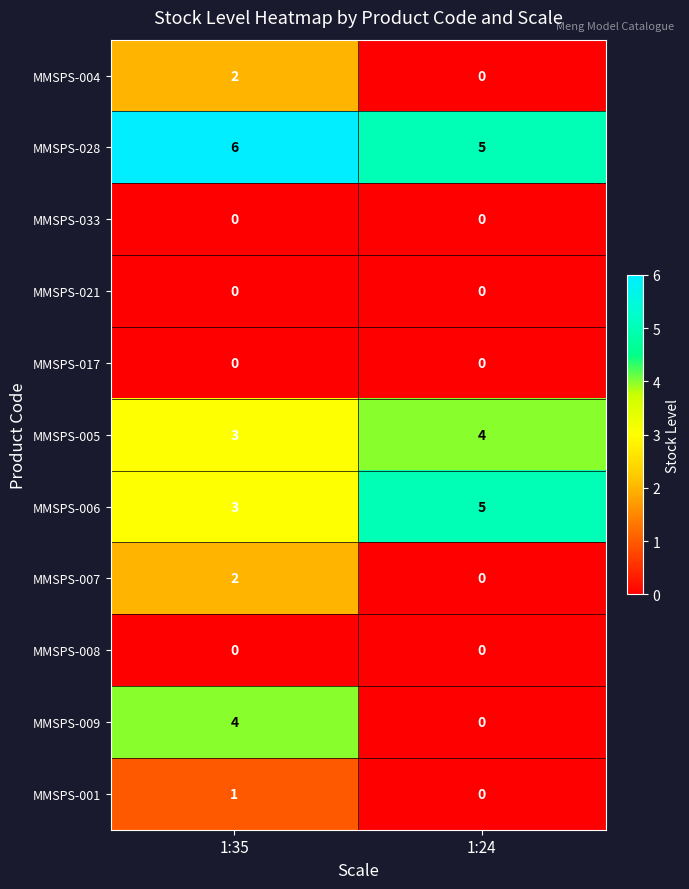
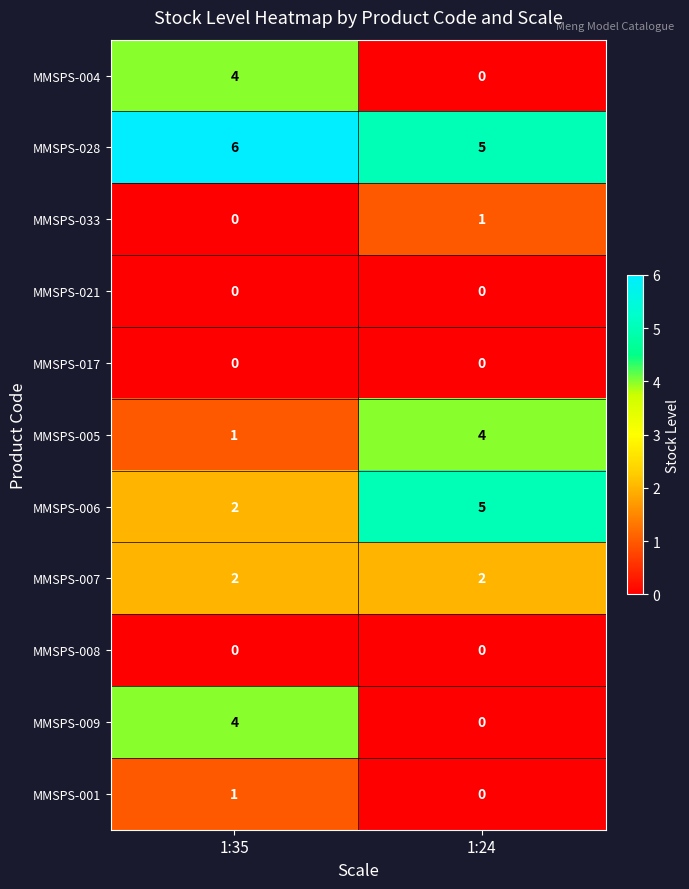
  {
    "MMSPS-004": {
-     "1:35": 2,
+     "1:35": 4,
      "1:24": 0
    },
    "MMSPS-028": {
      "1:35": 6,
      "1:24": 5
    },
    "MMSPS-033": {
      "1:35": 0,
-     "1:24": 0
+     "1:24": 1
    },
    "MMSPS-021": {
      "1:35": 0,
      "1:24": 0
    },
    "MMSPS-017": {
      "1:35": 0,
      "1:24": 0
    },
    "MMSPS-005": {
-     "1:35": 3,
+     "1:35": 1,
      "1:24": 4
    },
    "MMSPS-006": {
-     "1:35": 3,
+     "1:35": 2,
      "1:24": 5
    },
    "MMSPS-007": {
      "1:35": 2,
-     "1:24": 0
+     "1:24": 2
    },
    "MMSPS-008": {
      "1:35": 0,
      "1:24": 0
    },
    "MMSPS-009": {
      "1:35": 4,
      "1:24": 0
    },
    "MMSPS-001": {
      "1:35": 1,
      "1:24": 0
    }
  }
